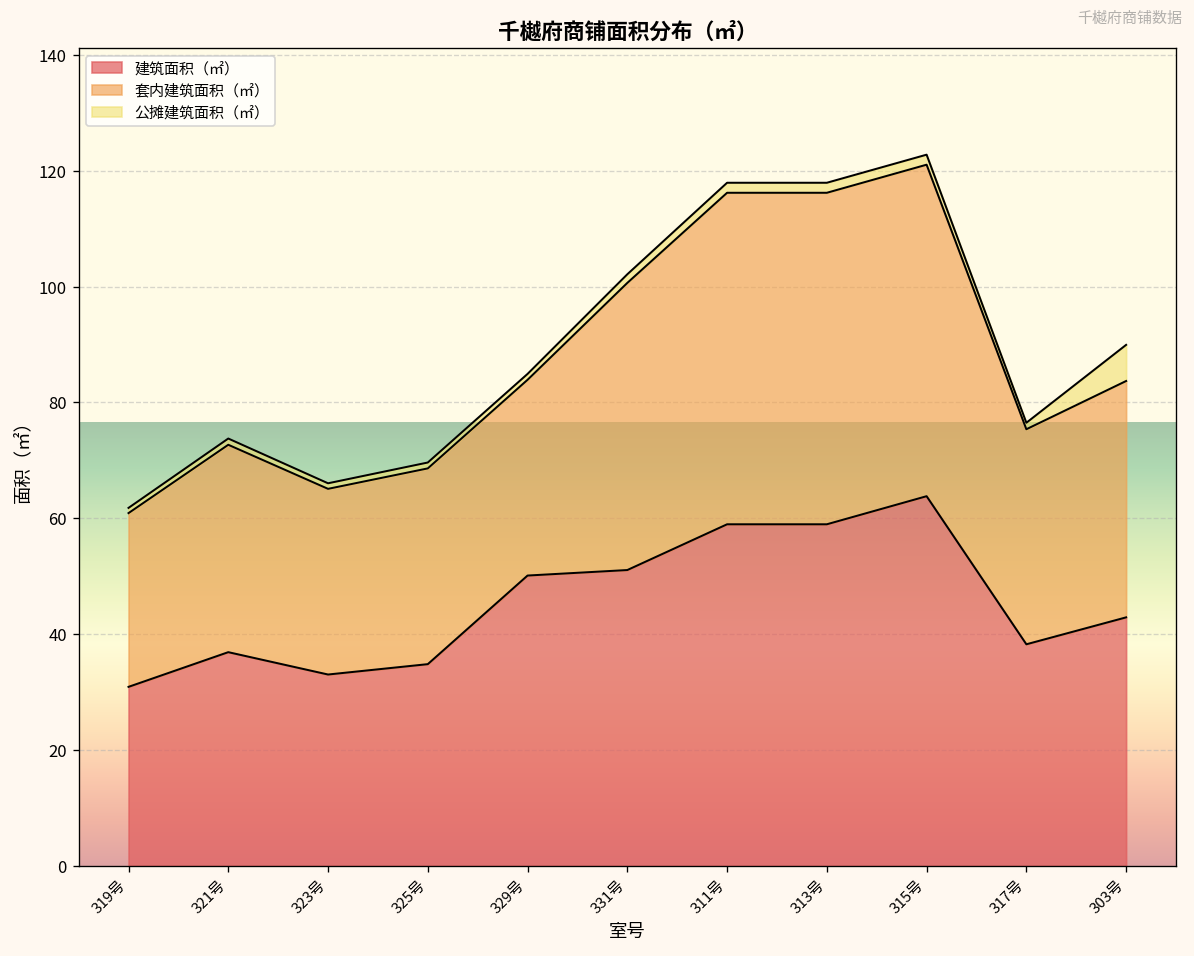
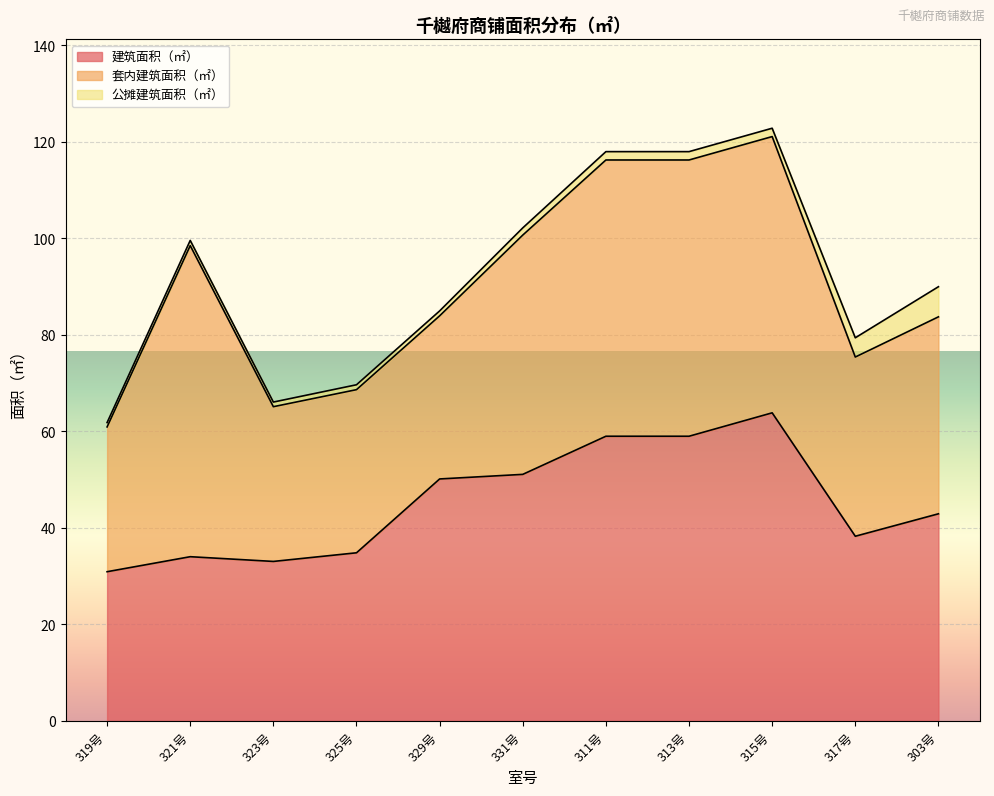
  {
    "建筑面积（㎡）": {
      "319号": 31,
-     "321号": 37,
+     "321号": 34,
      "323号": 33,
      "325号": 35,
      "329号": 50,
      "331号": 51,
      "311号": 59,
      "313号": 59,
      "315号": 64,
      "317号": 38,
      "303号": 43
    },
    "套内建筑面积（㎡）": {
      "319号": 30,
-     "321号": 36,
+     "321号": 64,
      "323号": 32,
      "325号": 34,
      "329号": 34,
      "331号": 50,
      "311号": 57,
      "313号": 57,
      "315号": 57,
      "317号": 37,
      "303号": 41
    },
    "公摊建筑面积（㎡）": {
      "319号": 1,
      "321号": 1,
      "323号": 1,
      "325号": 1,
      "329号": 1,
      "331号": 1,
      "311号": 2,
      "313号": 2,
      "315号": 2,
-     "317号": 1,
+     "317号": 4,
      "303号": 6
    }
  }
